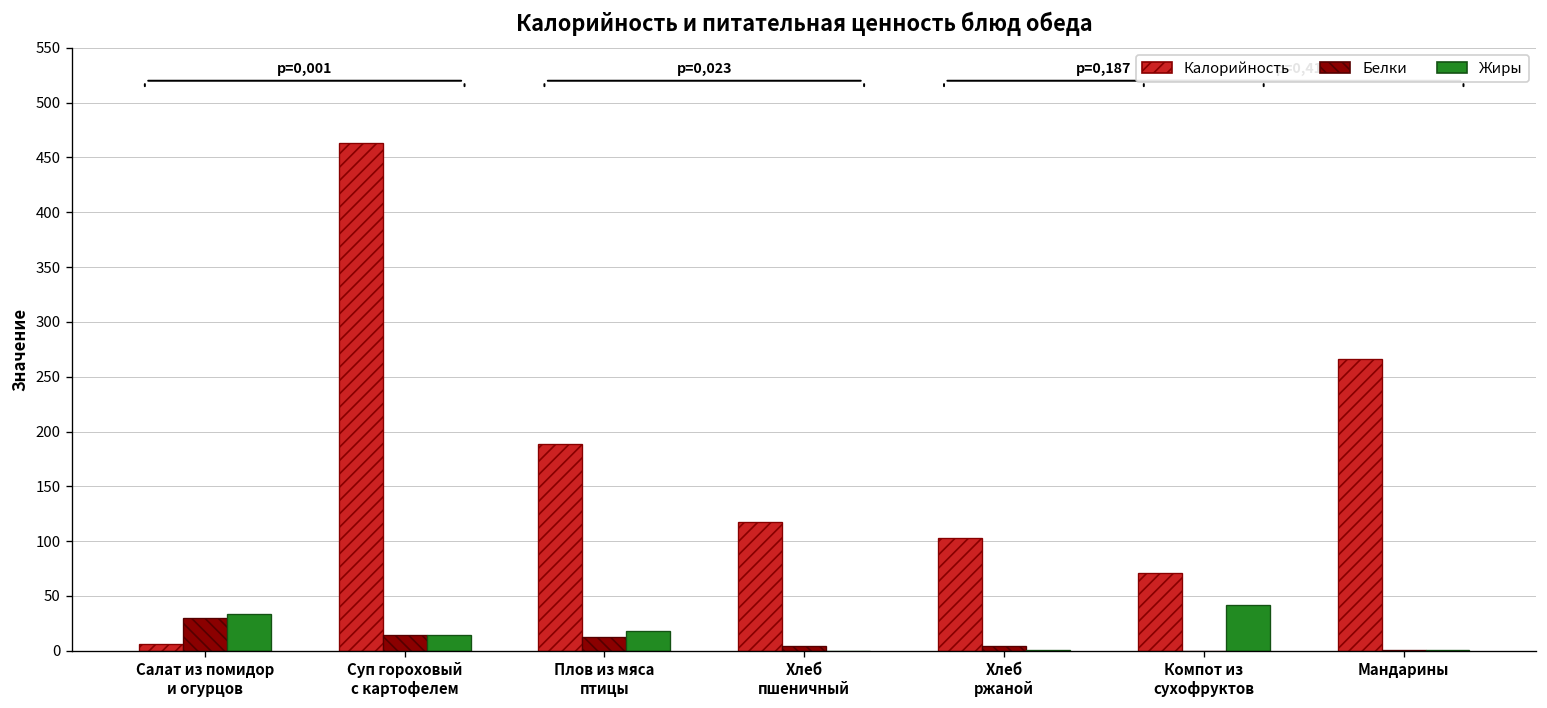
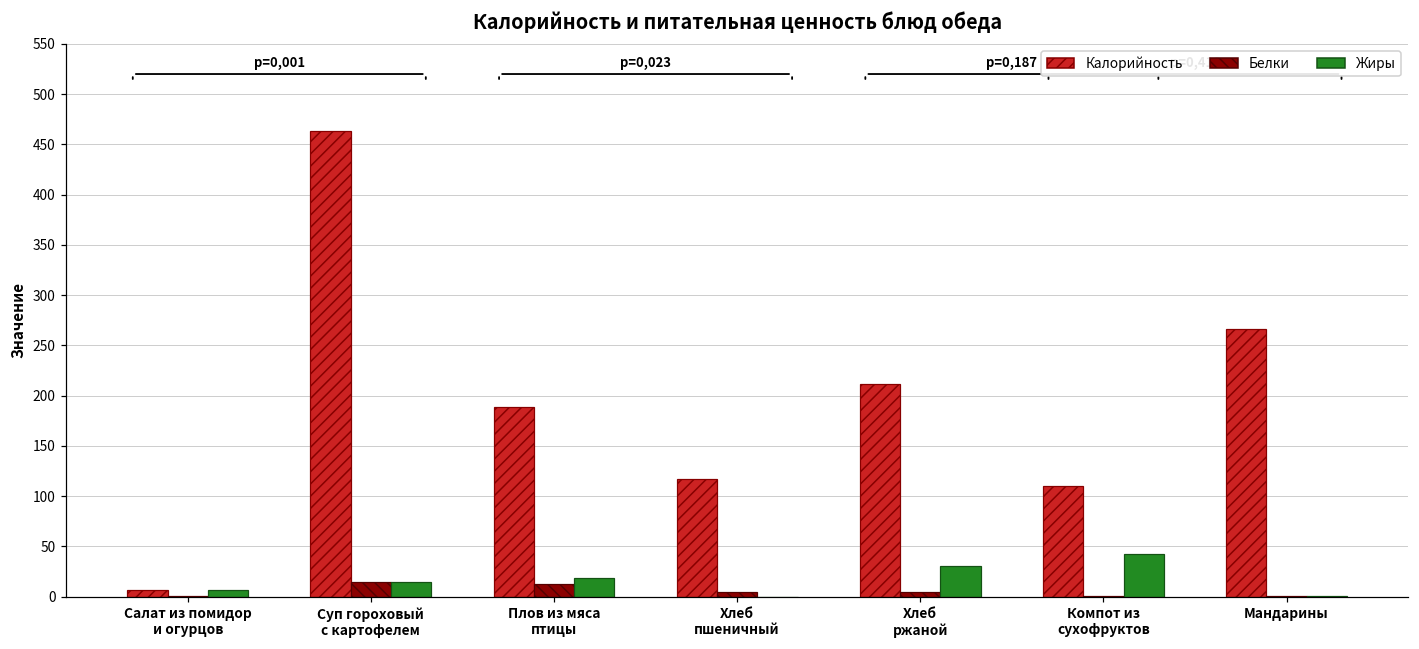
  {
    "Калорийность": {
      "Салат из помидор и огурцов": 10,
      "Суп гороховый с картофелем": 460,
      "Плов из мяса птицы": 190,
      "Хлеб пшеничный": 120,
-     "Хлеб ржаной": 100,
-     "Компот из сухофруктов": 70,
+     "Хлеб ржаной": 210,
+     "Компот из сухофруктов": 110,
      "Мандарины": 270
    },
    "Белки": {
-     "Салат из помидор и огурцов": 30,
+     "Салат из помидор и огурцов": 0,
      "Суп гороховый с картофелем": 10,
      "Плов из мяса птицы": 10,
      "Хлеб пшеничный": 0,
      "Хлеб ржаной": 0
    },
    "Жиры": {
-     "Салат из помидор и огурцов": 30,
+     "Салат из помидор и огурцов": 10,
      "Суп гороховый с картофелем": 10,
      "Плов из мяса птицы": 20,
      "Хлеб пшеничный": 0,
-     "Хлеб ржаной": 0,
+     "Хлеб ржаной": 30,
      "Компот из сухофруктов": 40
    }
  }
